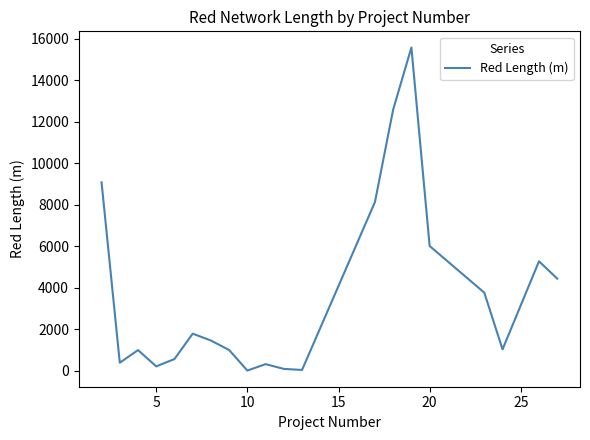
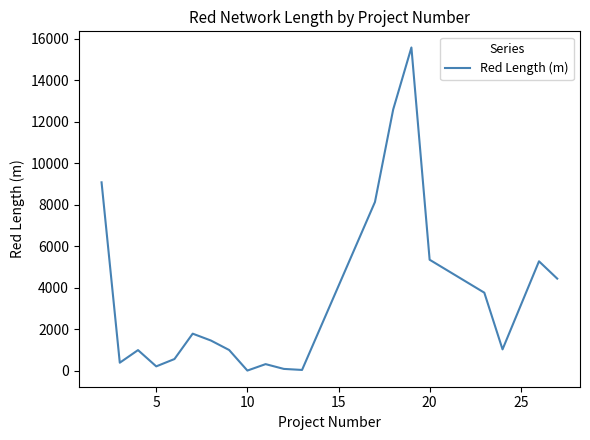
  {
    "5": 200,
    "10": 0,
-   "20": 6000
+   "20": 5400
  }
